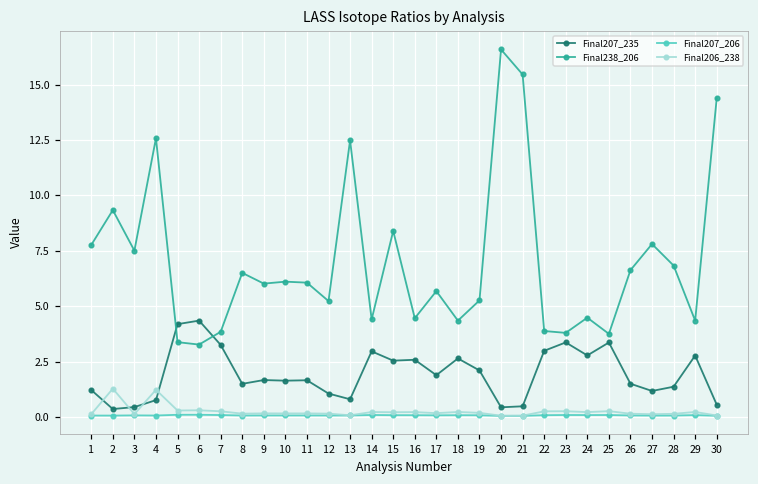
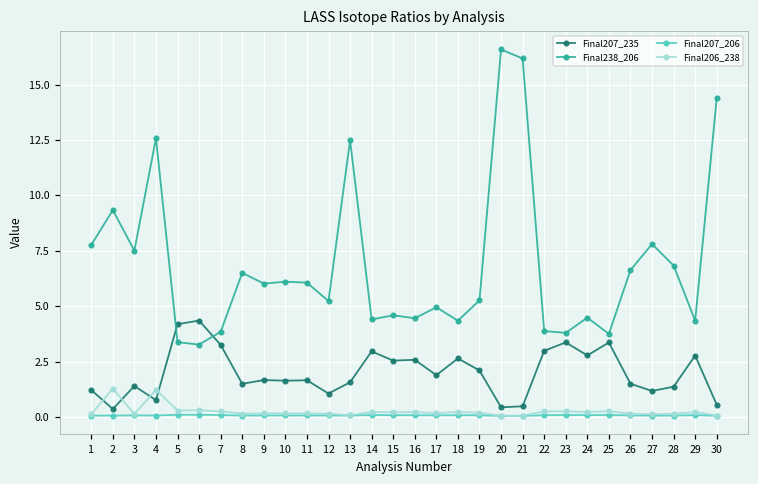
  {
    "Final207_235": {
      "1": 1.2,
      "2": 0.4,
-     "3": 0.5,
+     "3": 1.4,
      "4": 0.8,
      "5": 4.2,
      "6": 4.4,
      "7": 3.3,
      "8": 1.5,
      "9": 1.7,
      "10": 1.6,
      "11": 1.7,
      "12": 1.1,
-     "13": 0.8,
+     "13": 1.6,
      "14": 3.0,
      "15": 2.5,
      "16": 2.6,
      "17": 1.9,
      "18": 2.6,
      "19": 2.1,
      "20": 0.4,
      "21": 0.5,
      "22": 3.0,
      "23": 3.4,
      "24": 2.8,
      "25": 3.4,
      "26": 1.5,
      "27": 1.2,
      "28": 1.4,
      "29": 2.8,
      "30": 0.6
    },
    "Final238_206": {
      "1": 7.8,
      "2": 9.3,
      "3": 7.5,
      "4": 12.6,
      "5": 3.4,
      "6": 3.3,
      "7": 3.8,
      "8": 6.5,
      "9": 6.0,
      "10": 6.1,
      "11": 6.1,
      "12": 5.2,
      "13": 12.5,
      "14": 4.4,
-     "15": 8.4,
+     "15": 4.6,
      "16": 4.5,
-     "17": 5.7,
+     "17": 5.0,
      "18": 4.3,
      "19": 5.3,
      "20": 16.6,
-     "21": 15.5,
+     "21": 16.2,
      "22": 3.9,
      "23": 3.8,
      "24": 4.5,
      "25": 3.8,
      "26": 6.6,
      "27": 7.8,
      "28": 6.8,
      "29": 4.3,
      "30": 14.4
    },
    "Final207_206": {
      "2": 0.1,
      "4": 0.1,
      "5": 0.1,
      "6": 0.1,
      "7": 0.1,
      "14": 0.1,
      "15": 0.1,
      "16": 0.1,
      "18": 0.1,
      "22": 0.1,
      "23": 0.1,
      "24": 0.1,
      "25": 0.1,
      "29": 0.1
    },
    "Final206_238": {
      "2": 1.3,
      "4": 1.2,
      "5": 0.3,
      "6": 0.3,
      "7": 0.3,
      "14": 0.2,
      "15": 0.2,
      "16": 0.2,
      "18": 0.2,
      "22": 0.3,
      "23": 0.3,
      "24": 0.2,
      "25": 0.3,
      "29": 0.2
    }
  }
